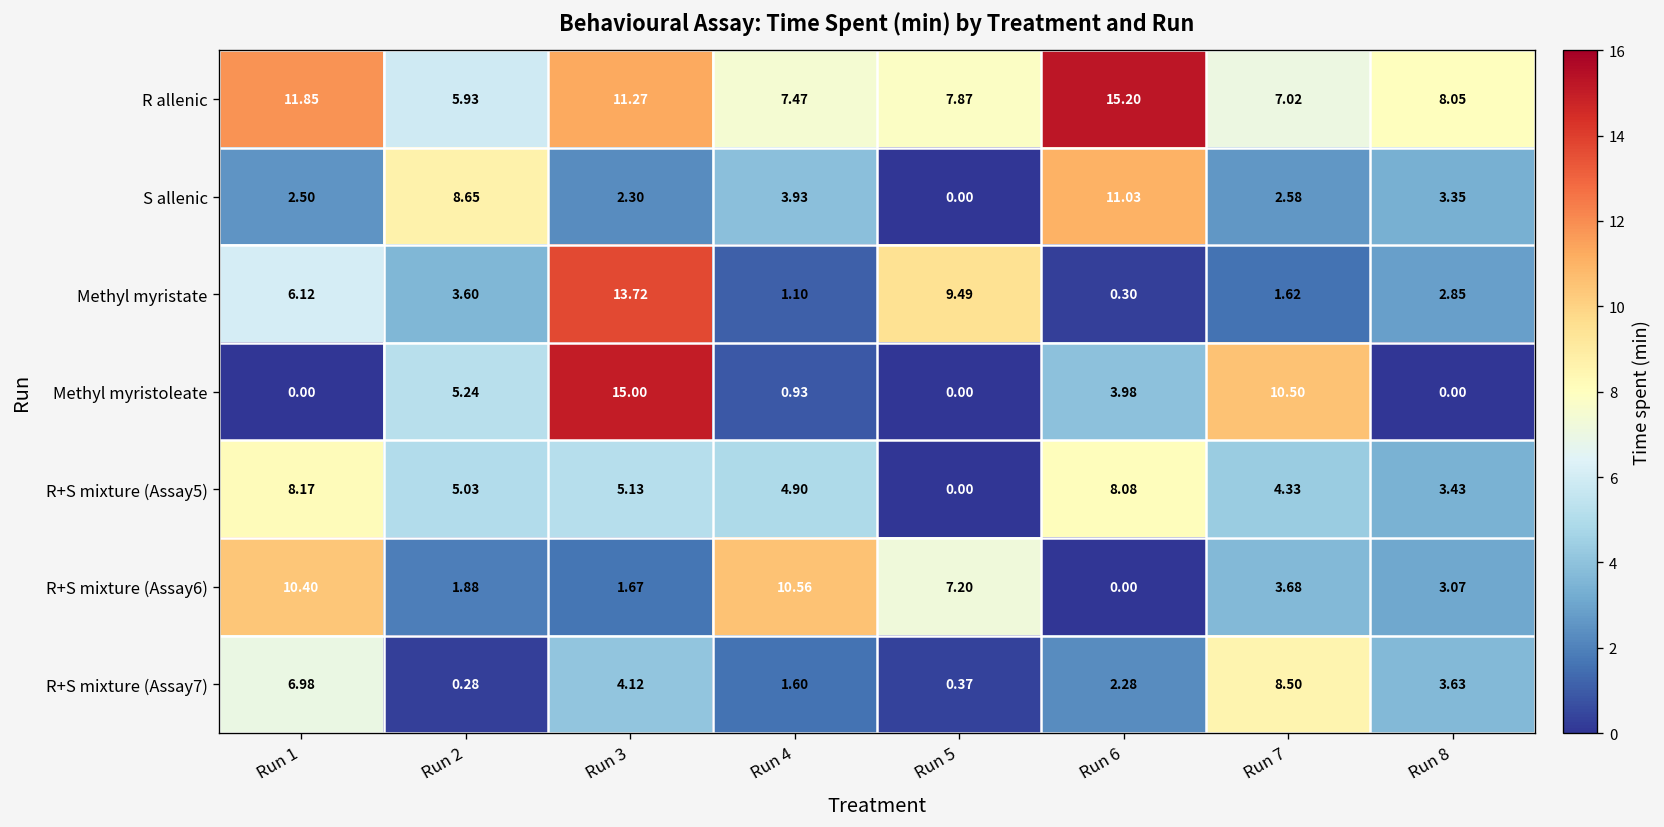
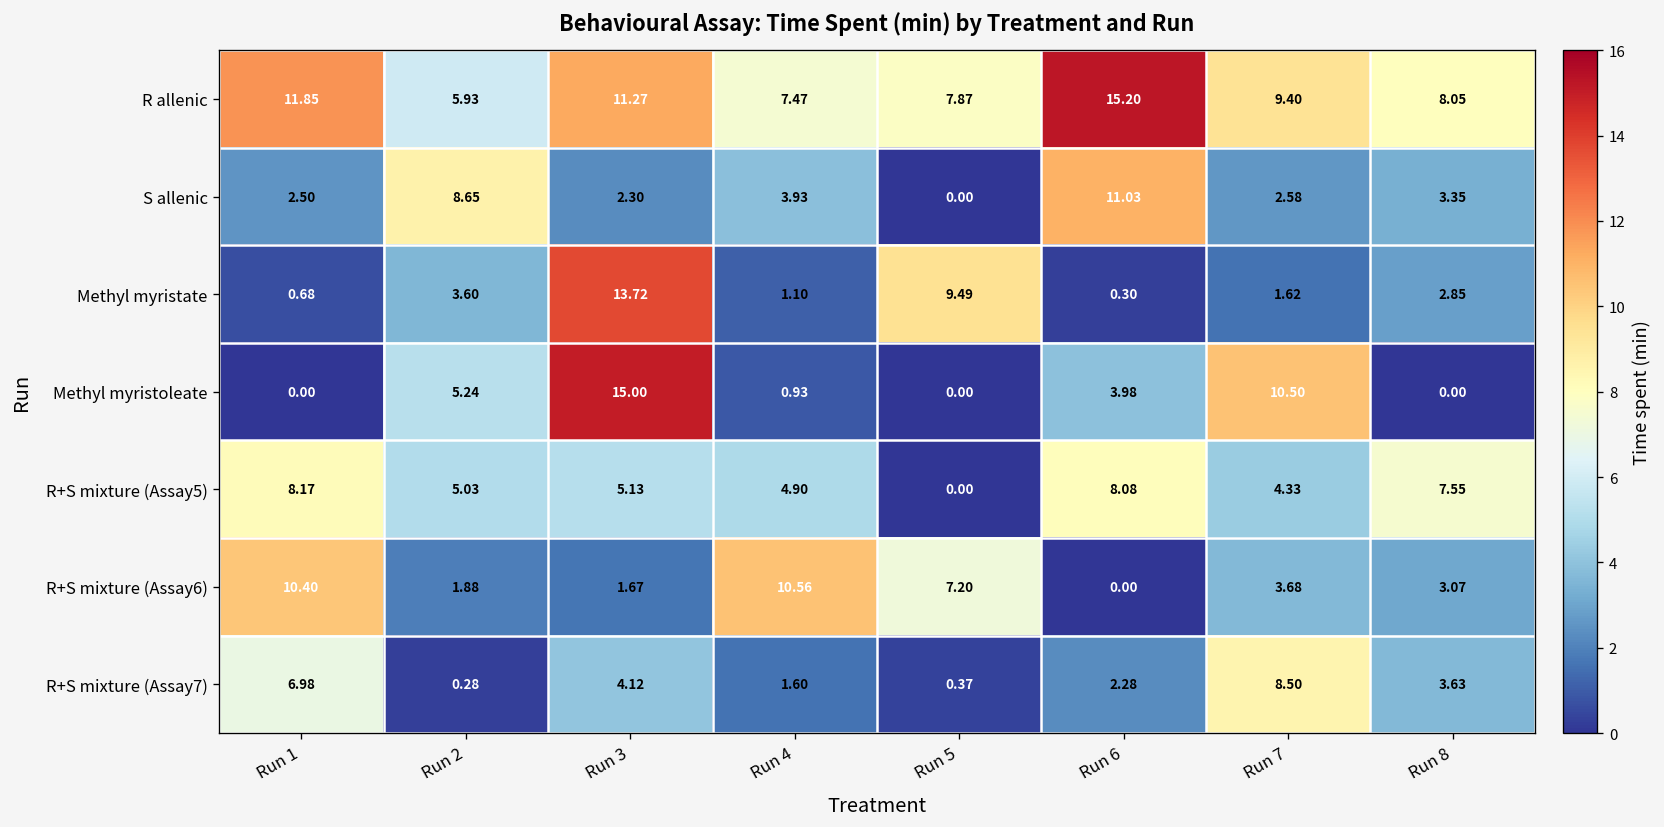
  {
    "R allenic": {
      "Run 1": 11.85,
      "Run 2": 5.93,
      "Run 3": 11.27,
      "Run 4": 7.47,
      "Run 5": 7.87,
      "Run 6": 15.20,
-     "Run 7": 7.02,
+     "Run 7": 9.40,
      "Run 8": 8.05
    },
    "S allenic": {
      "Run 1": 2.50,
      "Run 2": 8.65,
      "Run 3": 2.30,
      "Run 4": 3.93,
      "Run 5": 0.00,
      "Run 6": 11.03,
      "Run 7": 2.58,
      "Run 8": 3.35
    },
    "Methyl myristate": {
-     "Run 1": 6.12,
+     "Run 1": 0.68,
      "Run 2": 3.60,
      "Run 3": 13.72,
      "Run 4": 1.10,
      "Run 5": 9.49,
      "Run 6": 0.30,
      "Run 7": 1.62,
      "Run 8": 2.85
    },
    "Methyl myristoleate": {
      "Run 1": 0.00,
      "Run 2": 5.24,
      "Run 3": 15.00,
      "Run 4": 0.93,
      "Run 5": 0.00,
      "Run 6": 3.98,
      "Run 7": 10.50,
      "Run 8": 0.00
    },
    "R+S mixture (Assay5)": {
      "Run 1": 8.17,
      "Run 2": 5.03,
      "Run 3": 5.13,
      "Run 4": 4.90,
      "Run 5": 0.00,
      "Run 6": 8.08,
      "Run 7": 4.33,
-     "Run 8": 3.43
+     "Run 8": 7.55
    },
    "R+S mixture (Assay6)": {
      "Run 1": 10.40,
      "Run 2": 1.88,
      "Run 3": 1.67,
      "Run 4": 10.56,
      "Run 5": 7.20,
      "Run 6": 0.00,
      "Run 7": 3.68,
      "Run 8": 3.07
    },
    "R+S mixture (Assay7)": {
      "Run 1": 6.98,
      "Run 2": 0.28,
      "Run 3": 4.12,
      "Run 4": 1.60,
      "Run 5": 0.37,
      "Run 6": 2.28,
      "Run 7": 8.50,
      "Run 8": 3.63
    }
  }
